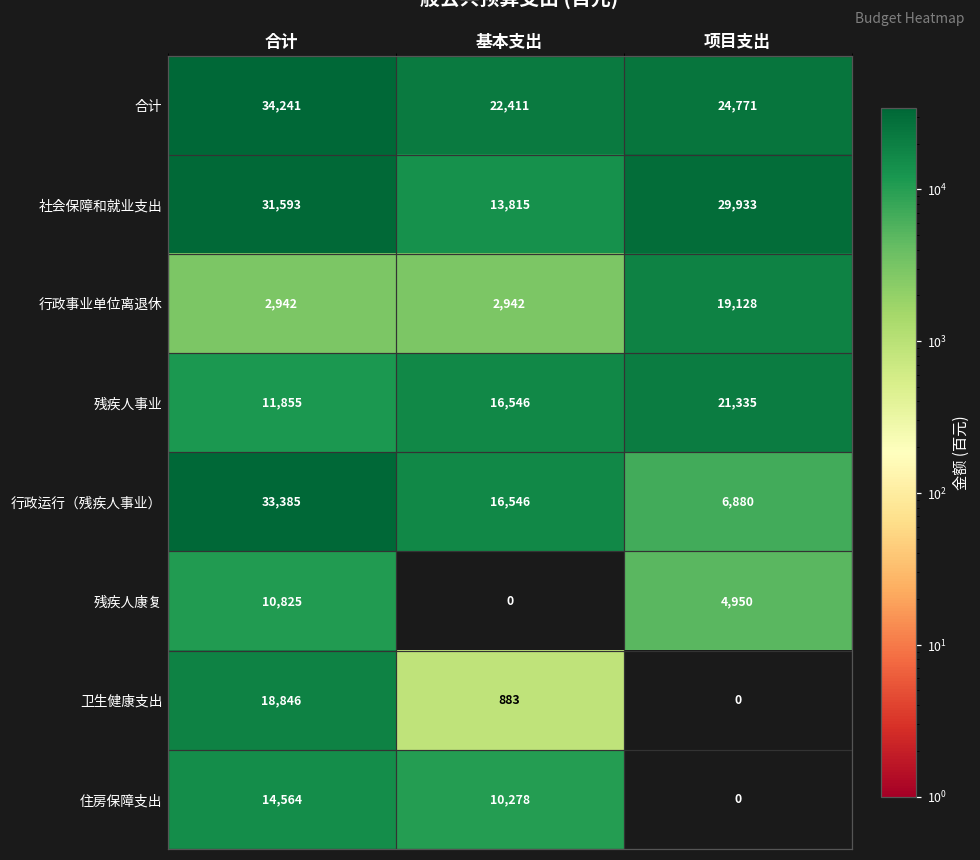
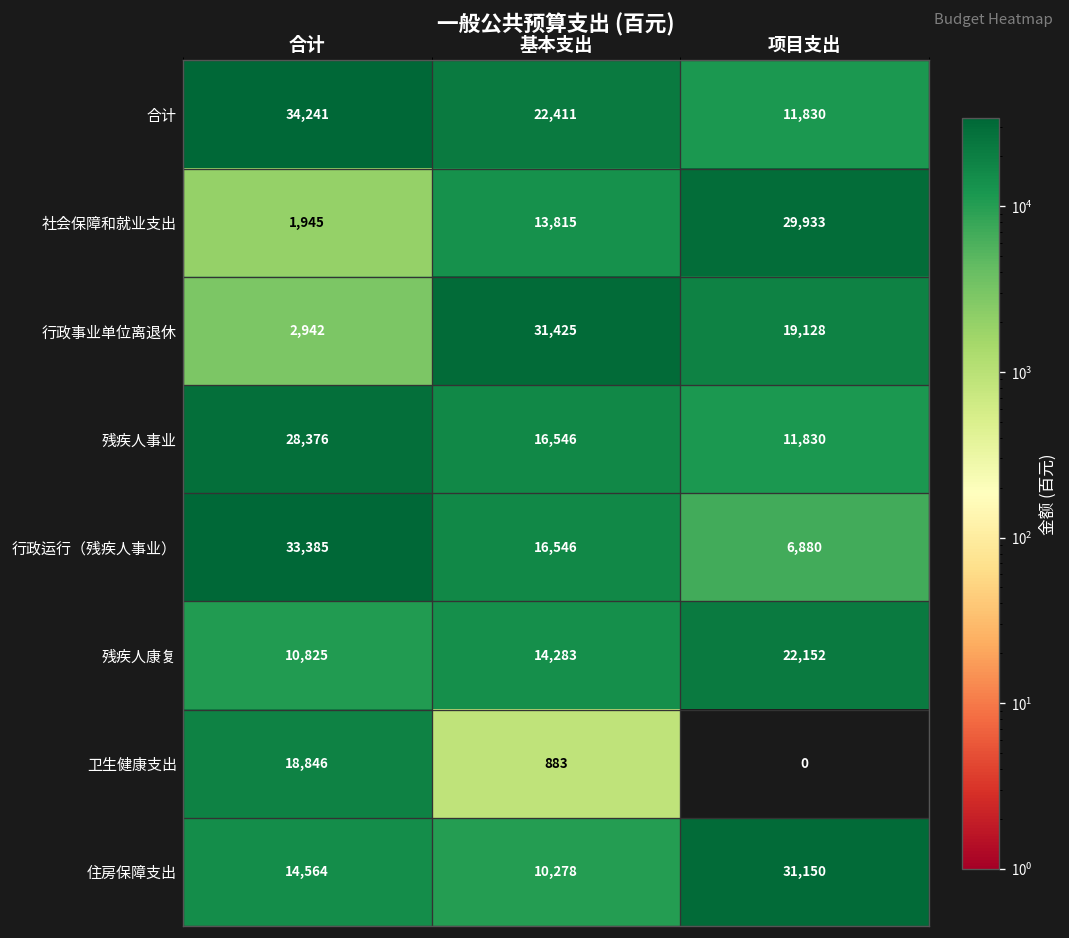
  {
    "合计": {
      "合计": "34,241",
      "基本支出": "22,411",
-     "项目支出": "24,771"
+     "项目支出": "11,830"
    },
    "社会保障和就业支出": {
-     "合计": "31,593",
+     "合计": "1,945",
      "基本支出": "13,815",
      "项目支出": "29,933"
    },
    "行政事业单位离退休": {
      "合计": "2,942",
-     "基本支出": "2,942",
+     "基本支出": "31,425",
      "项目支出": "19,128"
    },
    "残疾人事业": {
-     "合计": "11,855",
+     "合计": "28,376",
      "基本支出": "16,546",
-     "项目支出": "21,335"
+     "项目支出": "11,830"
    },
    "行政运行（残疾人事业）": {
      "合计": "33,385",
      "基本支出": "16,546",
      "项目支出": "6,880"
    },
    "残疾人康复": {
      "合计": "10,825",
-     "基本支出": "0",
-     "项目支出": "4,950"
+     "基本支出": "14,283",
+     "项目支出": "22,152"
    },
    "卫生健康支出": {
      "合计": "18,846",
      "基本支出": "883",
      "项目支出": "0"
    },
    "住房保障支出": {
      "合计": "14,564",
      "基本支出": "10,278",
-     "项目支出": "0"
+     "项目支出": "31,150"
    }
  }
